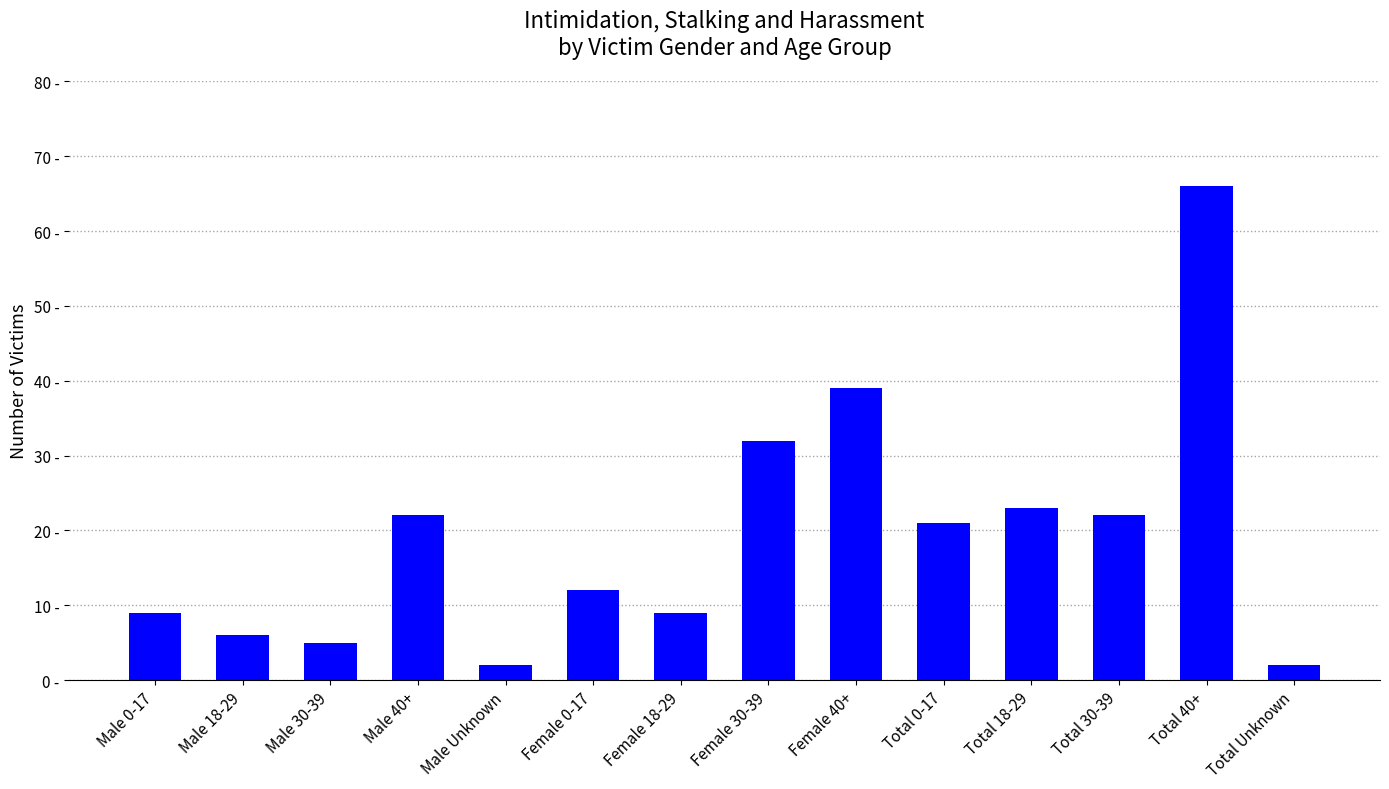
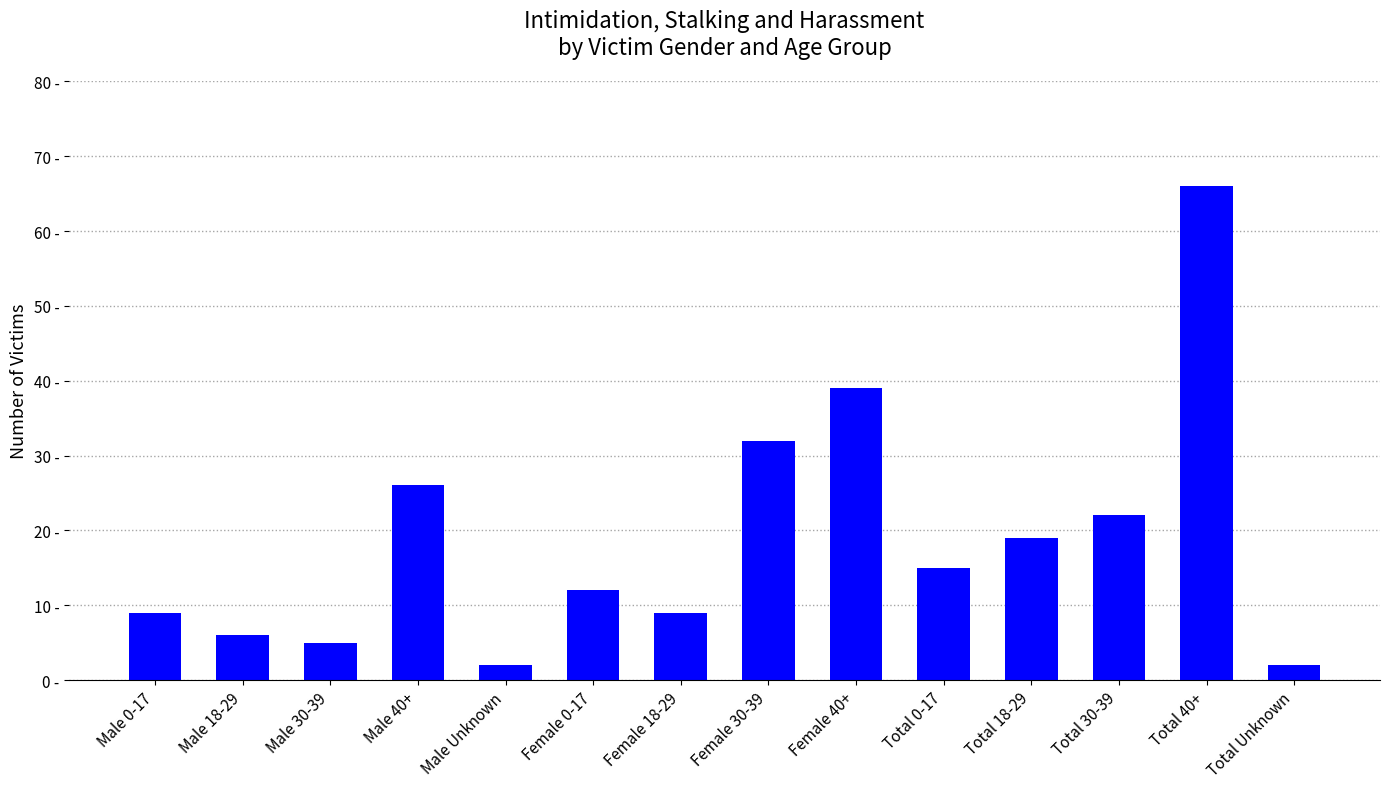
  {
    "Male 0-17": "9 -",
    "Male 18-29": "6 -",
    "Male 30-39": "5 -",
-   "Male 40+": "22 -",
+   "Male 40+": "26 -",
    "Male Unknown": "2 -",
    "Female 0-17": "12 -",
    "Female 18-29": "9 -",
    "Female 30-39": "32 -",
    "Female 40+": "39 -",
-   "Total 0-17": "21 -",
-   "Total 18-29": "23 -",
+   "Total 0-17": "15 -",
+   "Total 18-29": "19 -",
    "Total 30-39": "22 -",
    "Total 40+": "66 -",
    "Total Unknown": "2 -"
  }
